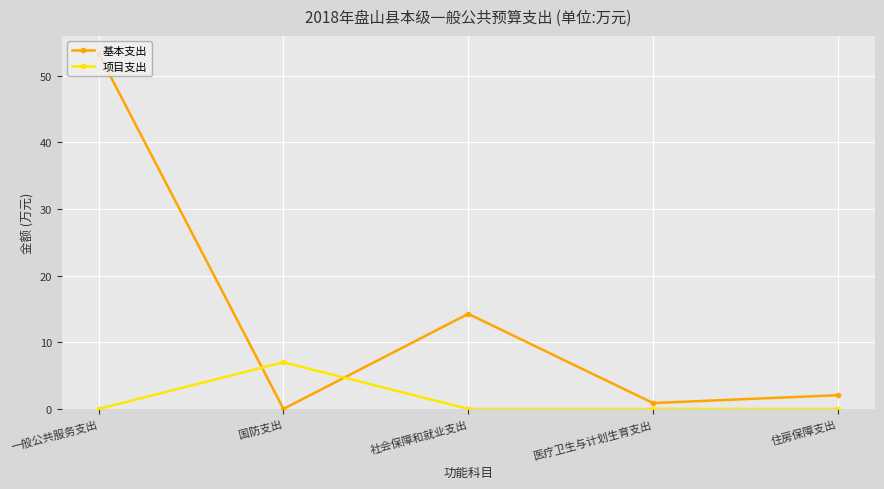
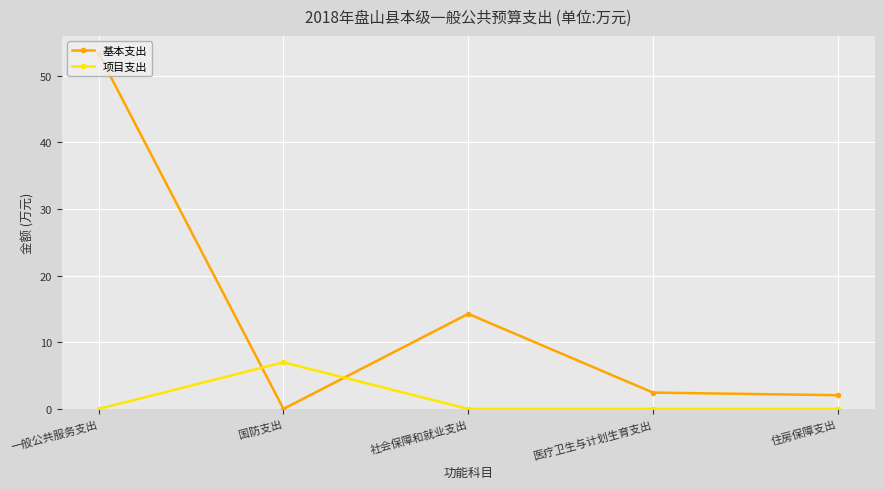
  {
    "基本支出": {
      "国防支出": 0,
      "社会保障和就业支出": 14,
-     "医疗卫生与计划生育支出": 1,
+     "医疗卫生与计划生育支出": 2,
      "住房保障支出": 2
    },
    "项目支出": {
      "一般公共服务支出": 0,
      "国防支出": 7,
      "社会保障和就业支出": 0,
      "医疗卫生与计划生育支出": 0,
      "住房保障支出": 0
    }
  }
